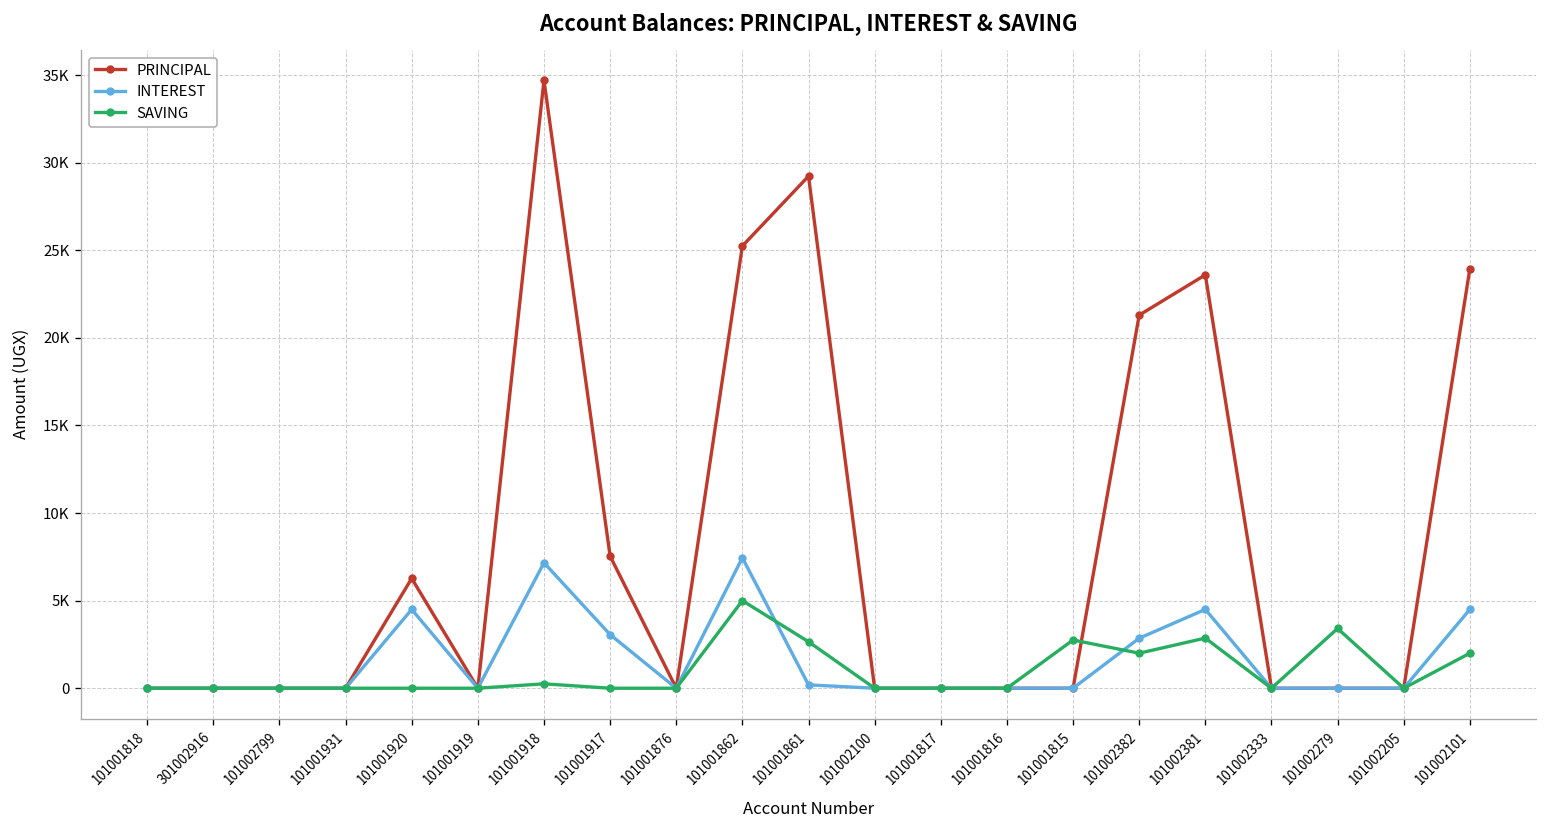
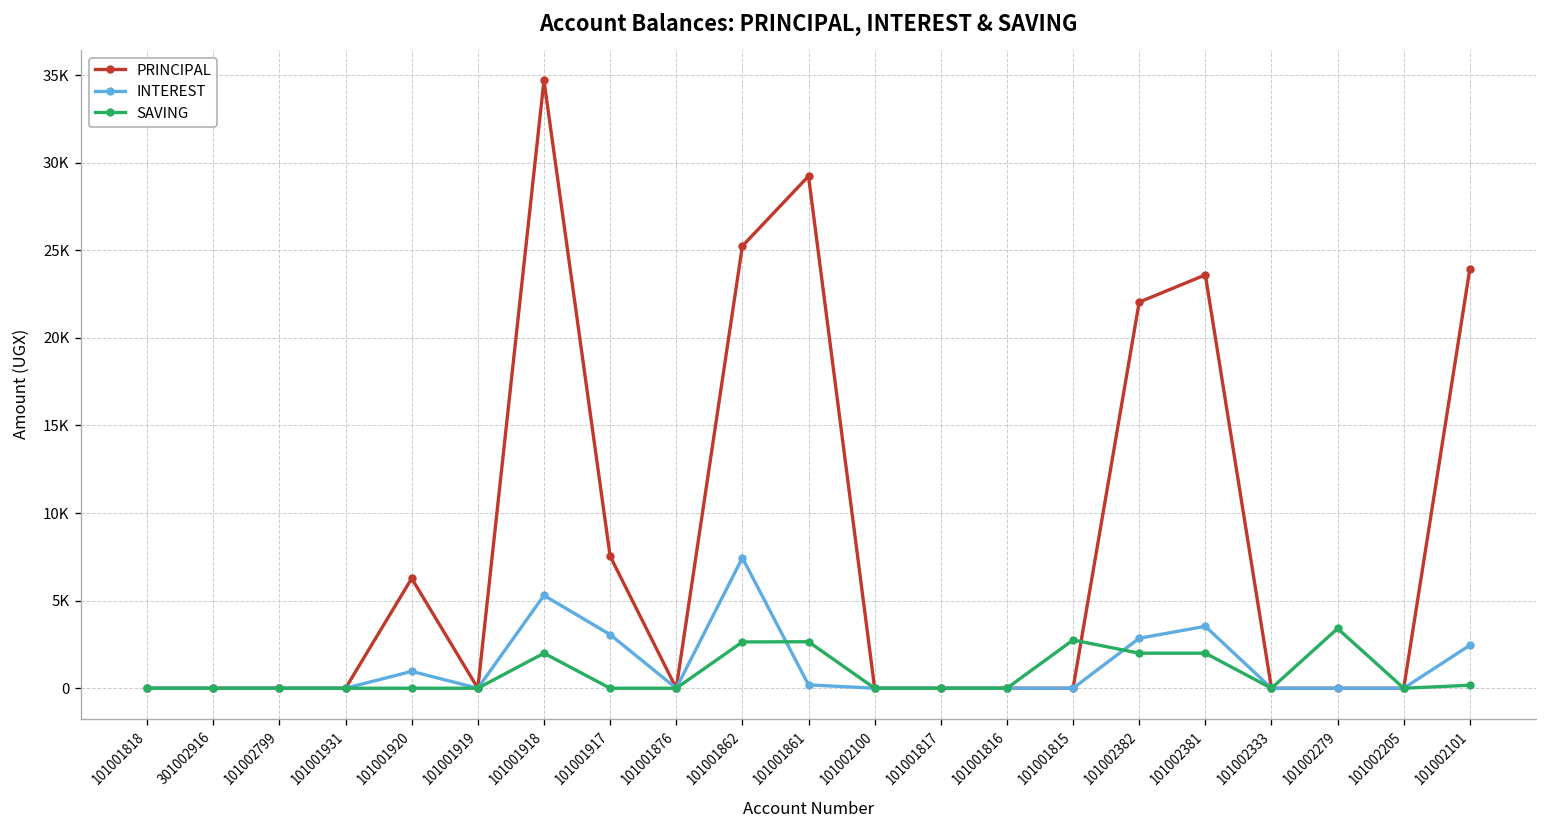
  {
    "PRINCIPAL": {
      "101001920": 6300,
      "101001918": 34700,
      "101001917": 7500,
      "101001862": 25200,
      "101001861": 29200,
-     "101002382": 21300,
+     "101002382": 22000,
      "101002381": 23600,
      "101002101": 23900
    },
    "INTEREST": {
-     "101001920": 4500,
-     "101001918": 7200,
+     "101001920": 1000,
+     "101001918": 5300,
      "101001917": 3100,
      "101001862": 7400,
      "101001861": 200,
      "101002382": 2900,
-     "101002381": 4500,
-     "101002101": 4500
+     "101002381": 3500,
+     "101002101": 2500
    },
    "SAVING": {
      "101001920": 0,
-     "101001918": 300,
+     "101001918": 2000,
      "101001917": 0,
-     "101001862": 5000,
+     "101001862": 2600,
      "101001861": 2700,
      "101001815": 2800,
      "101002382": 2000,
-     "101002381": 2900,
+     "101002381": 2000,
      "101002279": 3400,
-     "101002101": 2000
+     "101002101": 200
    }
  }
